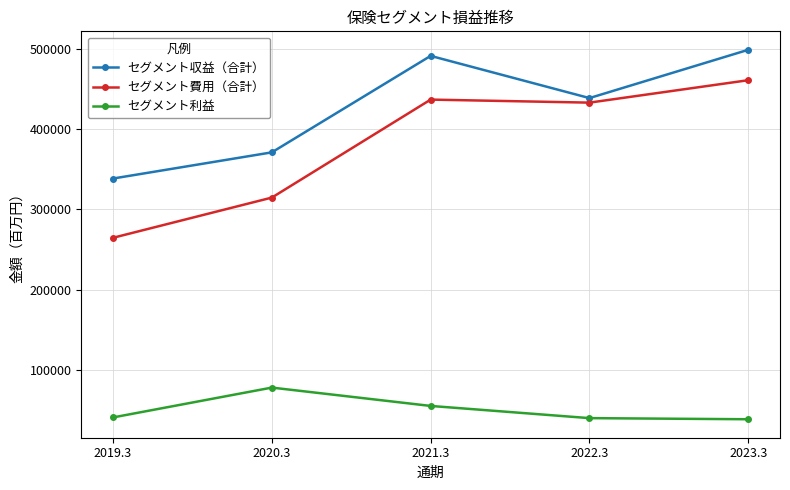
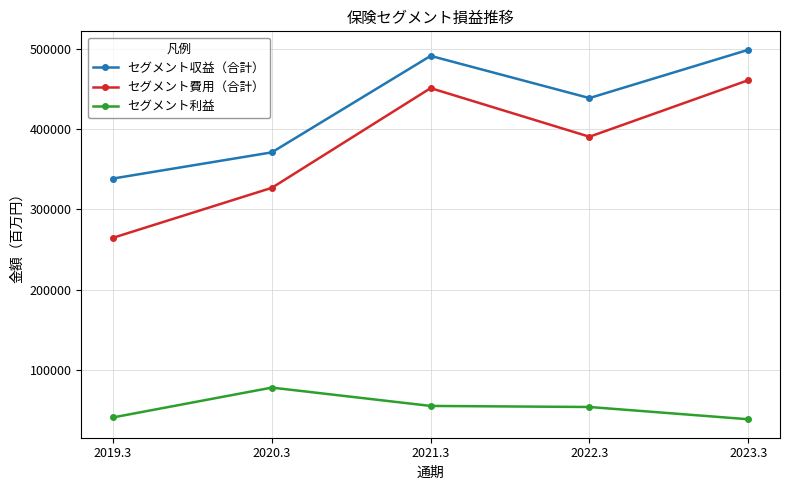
  {
    "セグメント収益（合計）": {
      "2019.3": 340000,
      "2020.3": 370000,
      "2021.3": 490000,
      "2022.3": 440000,
      "2023.3": 500000
    },
    "セグメント費用（合計）": {
      "2019.3": 260000,
-     "2020.3": 310000,
-     "2021.3": 440000,
-     "2022.3": 430000,
+     "2020.3": 330000,
+     "2021.3": 450000,
+     "2022.3": 390000,
      "2023.3": 460000
    },
    "セグメント利益": {
      "2019.3": 40000,
      "2020.3": 80000,
      "2021.3": 50000,
-     "2022.3": 40000,
+     "2022.3": 50000,
      "2023.3": 40000
    }
  }
